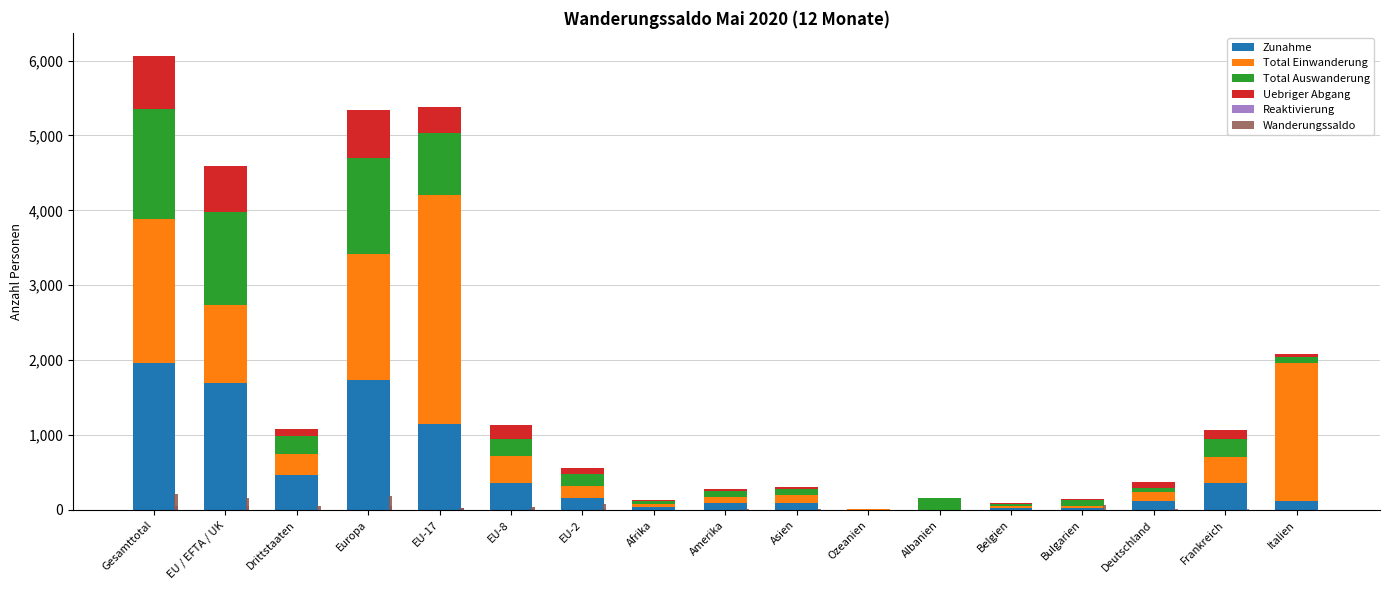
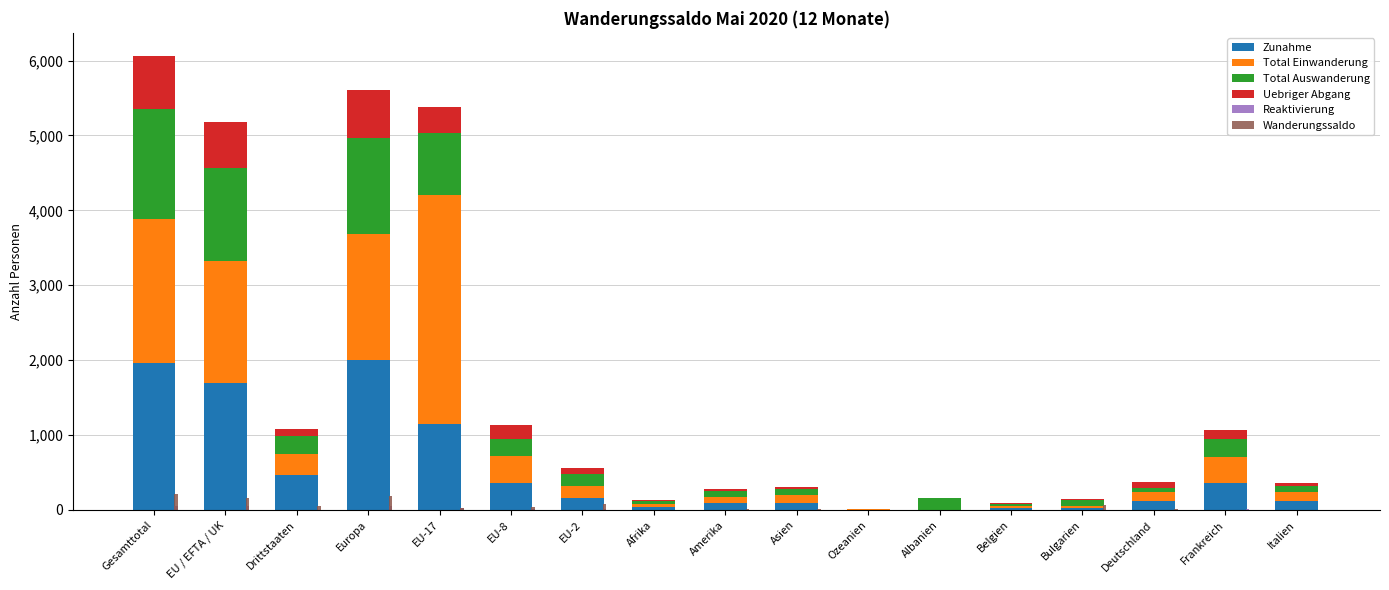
  {
    "Zunahme": {
      "Gesamttotal": "2,000",
      "EU / EFTA / UK": "1,700",
      "Drittstaaten": "500",
-     "Europa": "1,700",
+     "Europa": "2,000",
      "EU-17": "1,200",
      "EU-8": "400",
      "EU-2": "200",
      "Afrika": "0",
      "Amerika": "100",
      "Asien": "100",
      "Deutschland": "100",
      "Frankreich": "400",
      "Italien": "100"
    },
    "Total Einwanderung": {
      "Gesamttotal": "1,900",
-     "EU / EFTA / UK": "1,100",
+     "EU / EFTA / UK": "1,600",
      "Drittstaaten": "300",
      "Europa": "1,700",
      "EU-17": "3,100",
      "EU-8": "400",
      "EU-2": "200",
      "Afrika": "0",
      "Amerika": "100",
      "Asien": "100",
      "Deutschland": "100",
      "Frankreich": "400",
-     "Italien": "1,800"
+     "Italien": "100"
    },
    "Total Auswanderung": {
      "Gesamttotal": "1,500",
      "EU / EFTA / UK": "1,200",
      "Drittstaaten": "200",
      "Europa": "1,300",
      "EU-17": "800",
      "EU-8": "200",
      "EU-2": "200",
      "Amerika": "100",
      "Asien": "100",
      "Albanien": "200",
      "Bulgarien": "100",
      "Deutschland": "100",
      "Frankreich": "200",
      "Italien": "100"
    },
    "Uebriger Abgang": {
      "Gesamttotal": "700",
      "EU / EFTA / UK": "600",
      "Drittstaaten": "100",
      "Europa": "600",
      "EU-17": "300",
      "EU-8": "200",
      "EU-2": "100",
      "Deutschland": "100",
      "Frankreich": "100",
      "Italien": "0"
    },
    "Reaktivierung": {
      "Gesamttotal": "100",
      "EU / EFTA / UK": "100",
      "Europa": "100",
      "Asien": "0",
      "Ozeanien": "0",
      "Albanien": "0",
      "Deutschland": "0"
    },
    "Wanderungssaldo": {
      "Gesamttotal": "200",
      "EU / EFTA / UK": "200",
      "Drittstaaten": "100",
      "Europa": "200",
      "EU-8": "0",
      "EU-2": "100",
      "Albanien": "0",
      "Bulgarien": "100"
    }
  }
